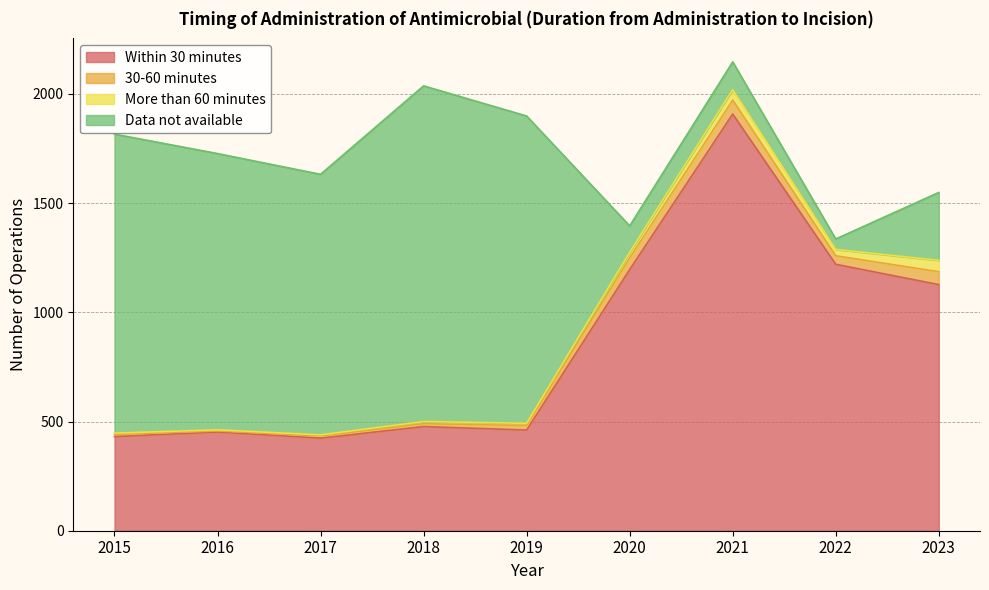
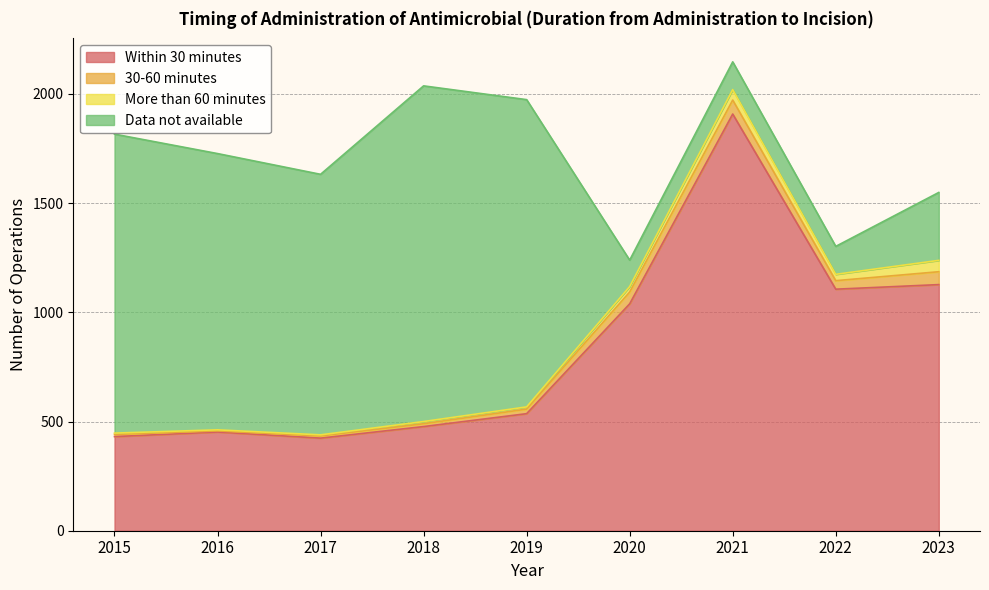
  {
    "Within 30 minutes": {
      "2018": 480,
-     "2019": 460,
-     "2020": 1200,
+     "2019": 540,
+     "2020": 1040,
      "2021": 1910,
-     "2022": 1220,
+     "2022": 1110,
      "2023": 1130
    },
    "Data not available": {
      "2015": 1370,
      "2016": 1270,
      "2017": 1190,
      "2018": 1540,
      "2019": 1410,
      "2020": 120,
      "2021": 130,
-     "2022": 50,
+     "2022": 130,
      "2023": 310
    }
  }
